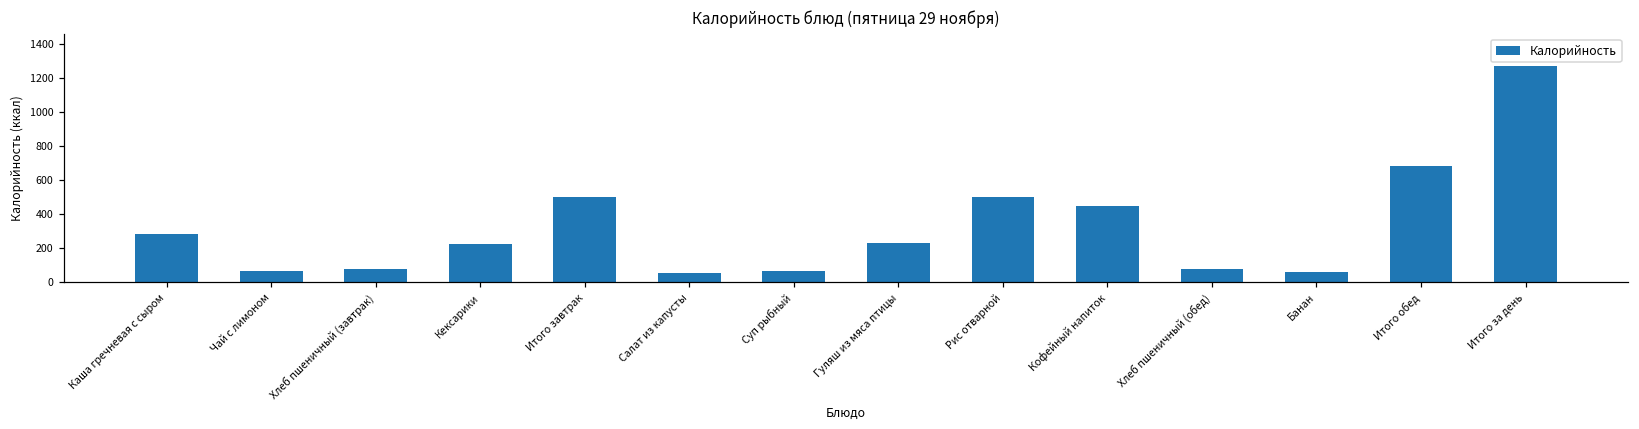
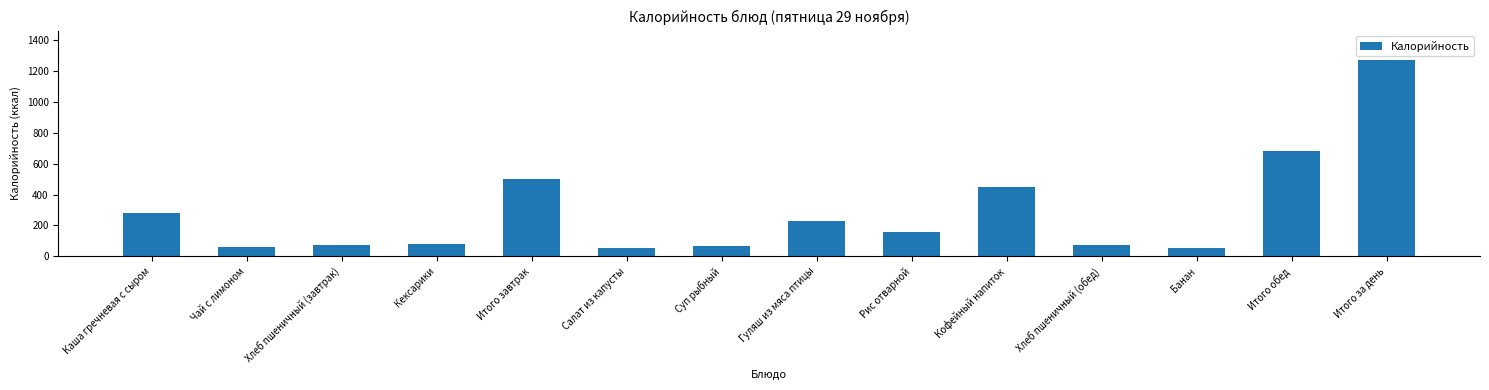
  {
    "Каша гречневая с сыром": 280,
    "Чай с лимоном": 60,
    "Хлеб пшеничный (завтрак)": 80,
-   "Кексарики": 220,
+   "Кексарики": 80,
    "Итого завтрак": 500,
    "Салат из капусты": 50,
    "Суп рыбный": 70,
    "Гуляш из мяса птицы": 230,
-   "Рис отварной": 500,
+   "Рис отварной": 160,
    "Кофейный напиток": 450,
    "Хлеб пшеничный (обед)": 80,
    "Банан": 60,
    "Итого обед": 680,
    "Итого за день": 1270
  }
